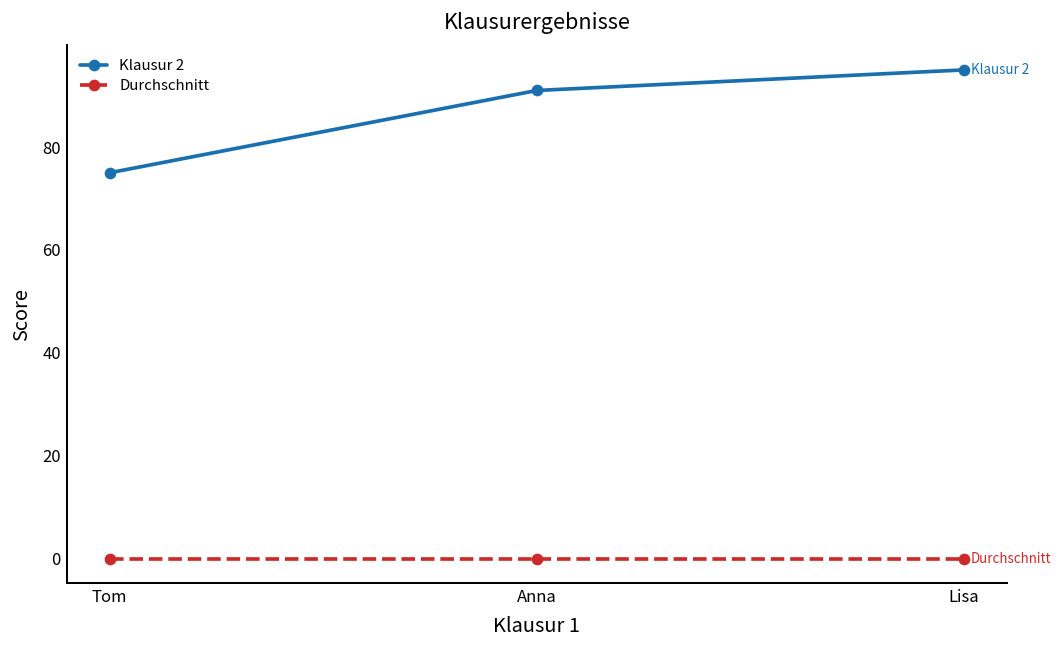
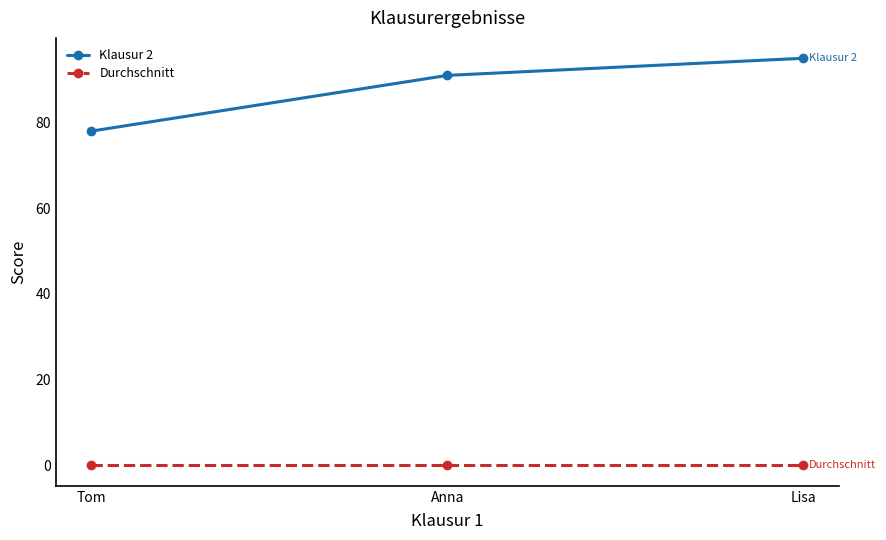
  {
    "Klausur 2": {
-     "Tom": 75,
+     "Tom": 78,
      "Anna": 91
    },
    "Durchschnitt": {
      "Tom": 0,
      "Anna": 0,
      "Lisa": 0
    }
  }
